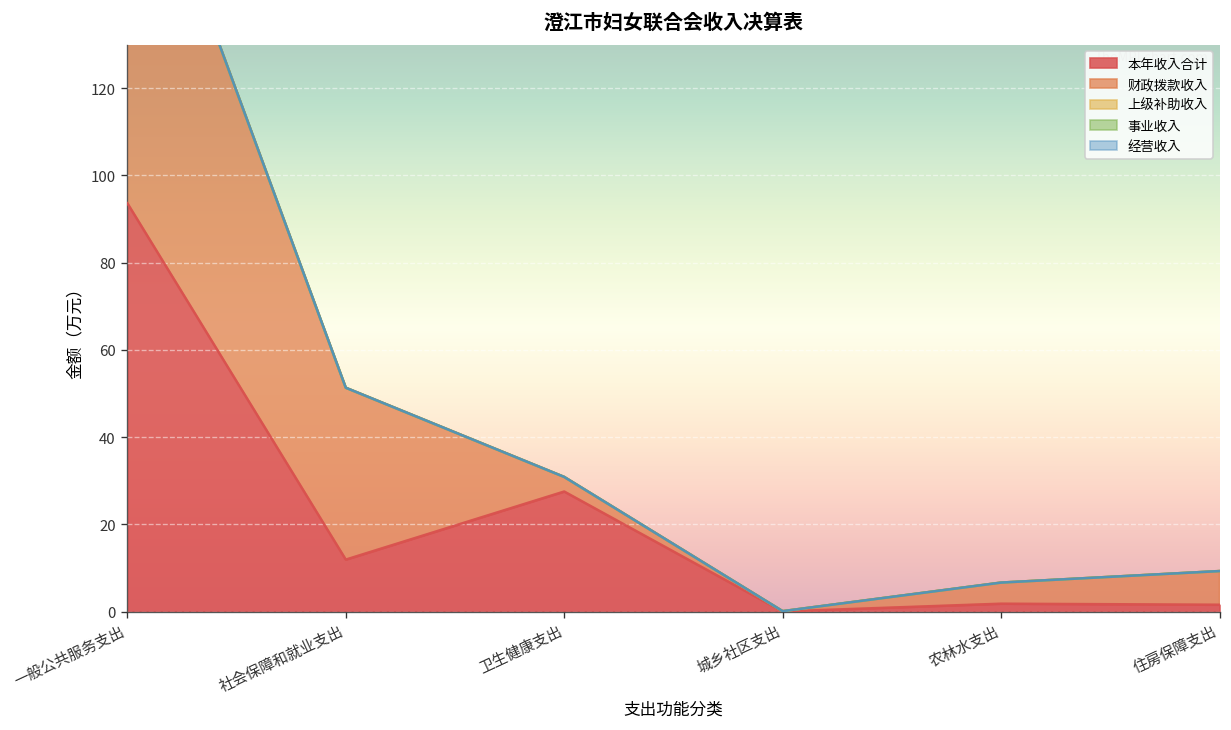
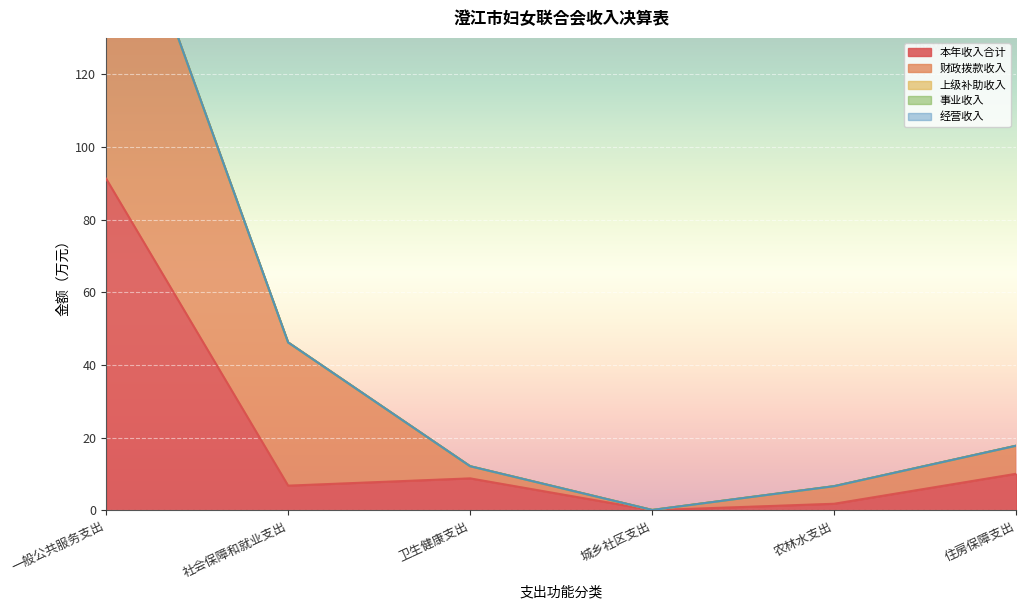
  {
    "本年收入合计": {
-     "一般公共服务支出": 94,
-     "社会保障和就业支出": 12,
-     "卫生健康支出": 28,
+     "一般公共服务支出": 91,
+     "社会保障和就业支出": 7,
+     "卫生健康支出": 9,
      "农林水支出": 2,
-     "住房保障支出": 2
+     "住房保障支出": 10
    }
  }
